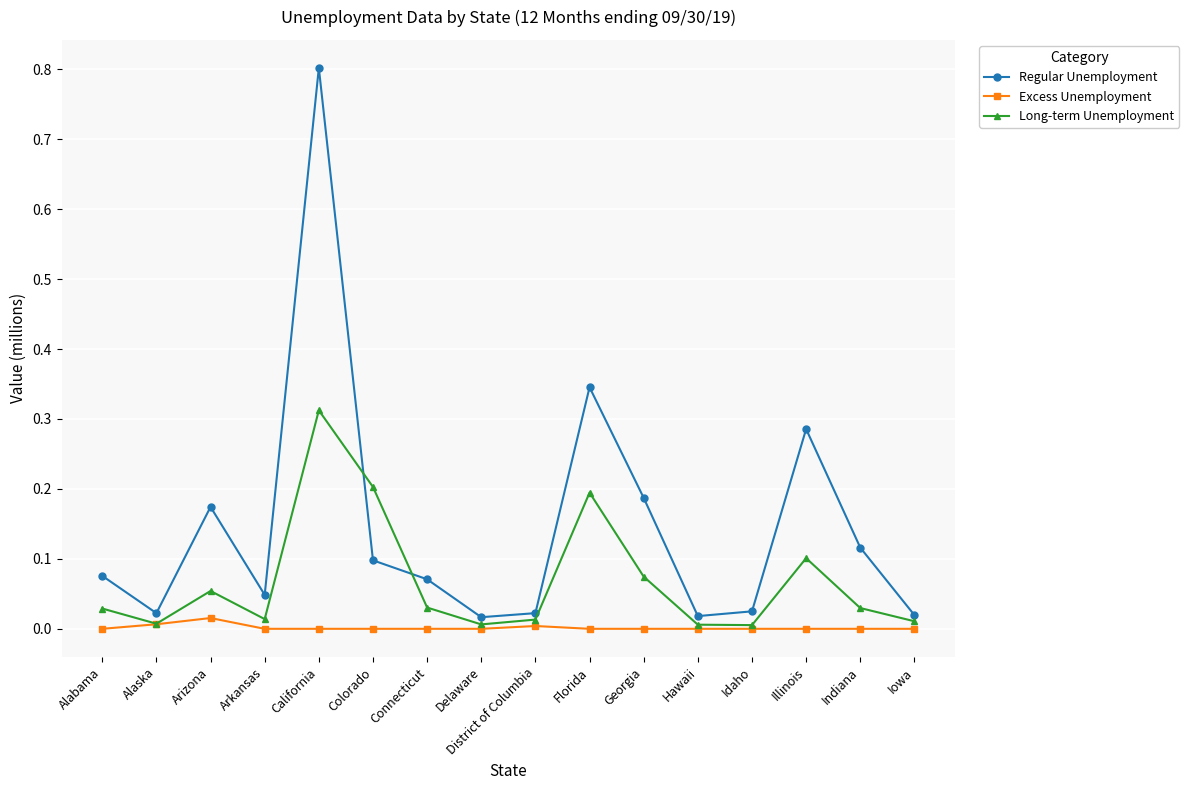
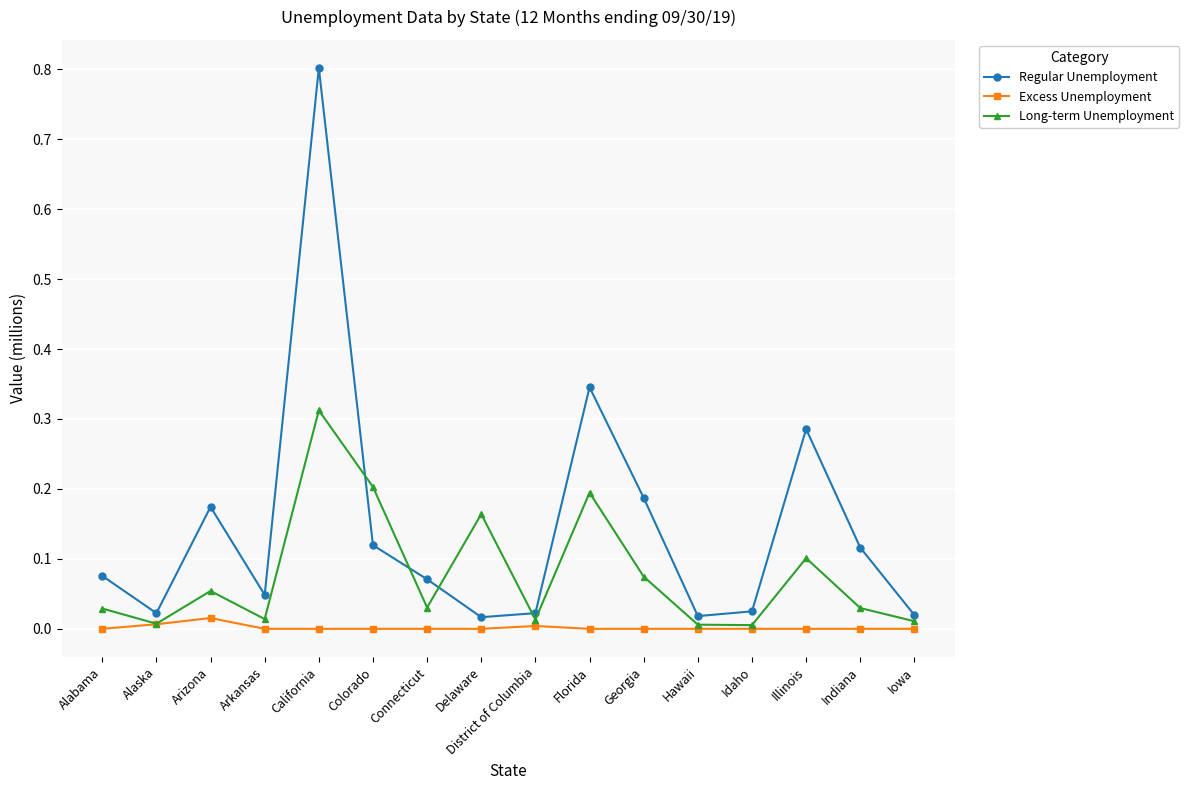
  {
    "Regular Unemployment": {
      "Alabama": 0.08,
      "Alaska": 0.02,
      "Arizona": 0.17,
      "Arkansas": 0.05,
      "California": 0.80,
-     "Colorado": 0.10,
+     "Colorado": 0.12,
      "Connecticut": 0.07,
      "Delaware": 0.02,
      "District of Columbia": 0.02,
      "Florida": 0.35,
      "Georgia": 0.19,
      "Hawaii": 0.02,
      "Idaho": 0.02,
      "Illinois": 0.29,
      "Indiana": 0.12,
      "Iowa": 0.02
    },
    "Excess Unemployment": {
      "Alabama": 0.00,
      "Arizona": 0.02,
      "Arkansas": 0.00,
      "California": 0.00,
      "Colorado": 0.00,
      "Connecticut": 0.00,
      "Delaware": 0.00,
      "District of Columbia": 0.00,
      "Florida": 0.00,
      "Georgia": 0.00,
      "Hawaii": 0.00,
      "Idaho": 0.00,
      "Illinois": 0.00,
      "Indiana": 0.00,
      "Iowa": 0.00
    },
    "Long-term Unemployment": {
      "Alabama": 0.03,
      "Arizona": 0.05,
      "Arkansas": 0.01,
      "California": 0.31,
      "Colorado": 0.20,
      "Connecticut": 0.03,
-     "Delaware": 0.01,
+     "Delaware": 0.16,
      "District of Columbia": 0.01,
      "Florida": 0.19,
      "Georgia": 0.07,
      "Hawaii": 0.01,
      "Idaho": 0.01,
      "Illinois": 0.10,
      "Indiana": 0.03,
      "Iowa": 0.01
    }
  }
